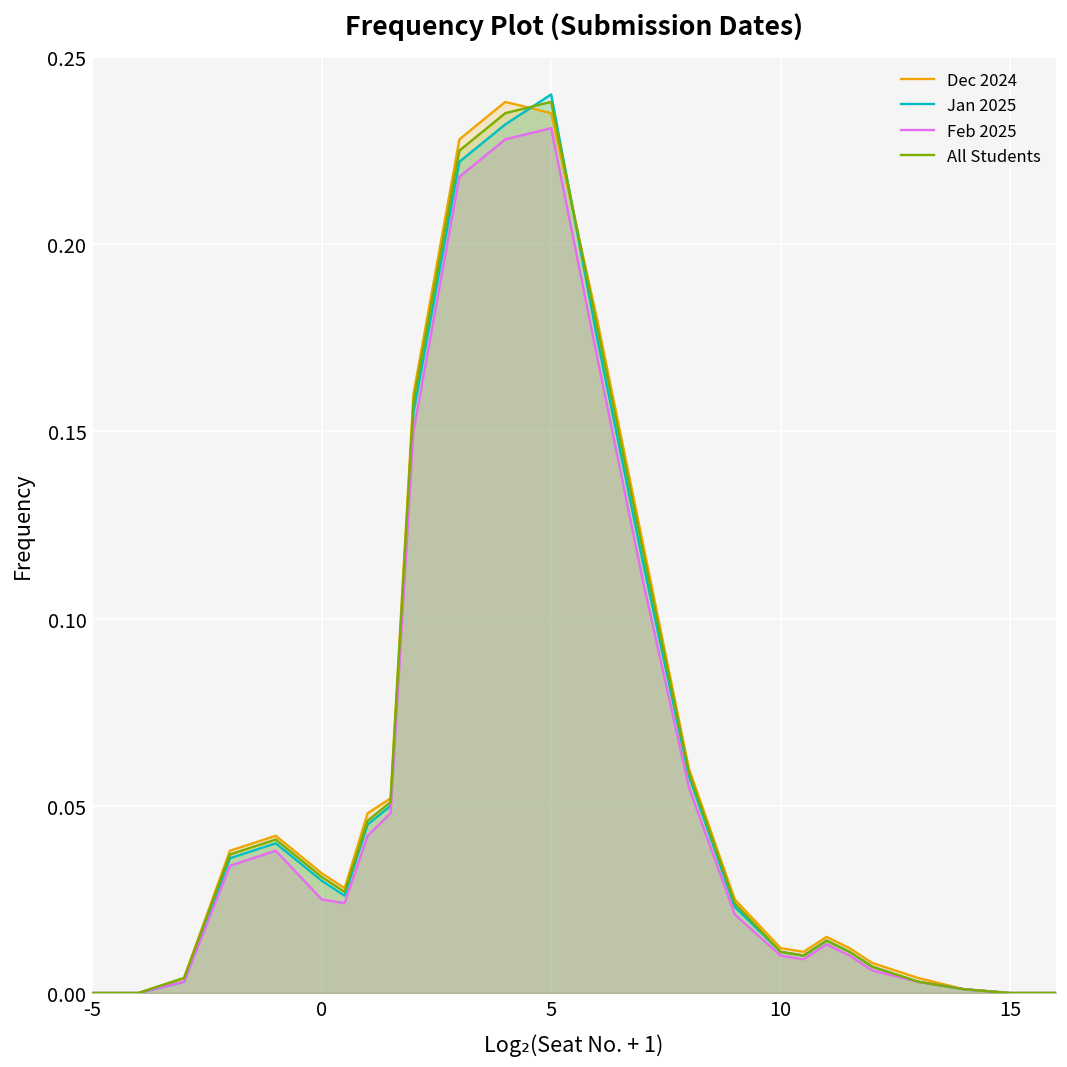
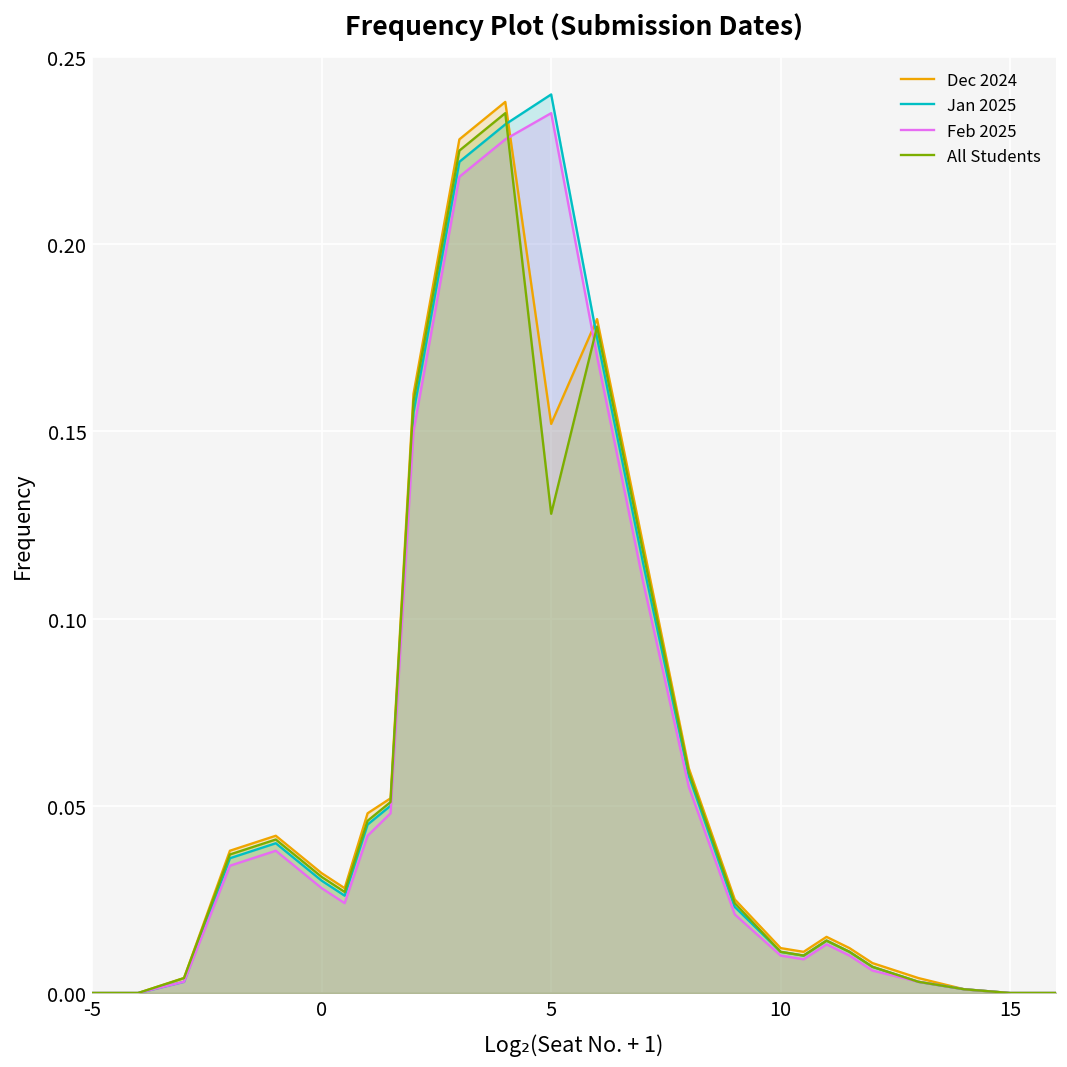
  {
    "Dec 2024": {
      "0": 0.032,
-     "5": 0.235,
+     "5": 0.152,
      "10": 0.012
    },
    "Jan 2025": {
      "0": 0.030,
      "5": 0.240
    },
    "Feb 2025": {
-     "0": 0.025,
-     "5": 0.231,
+     "0": 0.028,
+     "5": 0.235,
      "10": 0.010
    },
    "All Students": {
      "0": 0.031,
-     "5": 0.238
+     "5": 0.128
    }
  }
